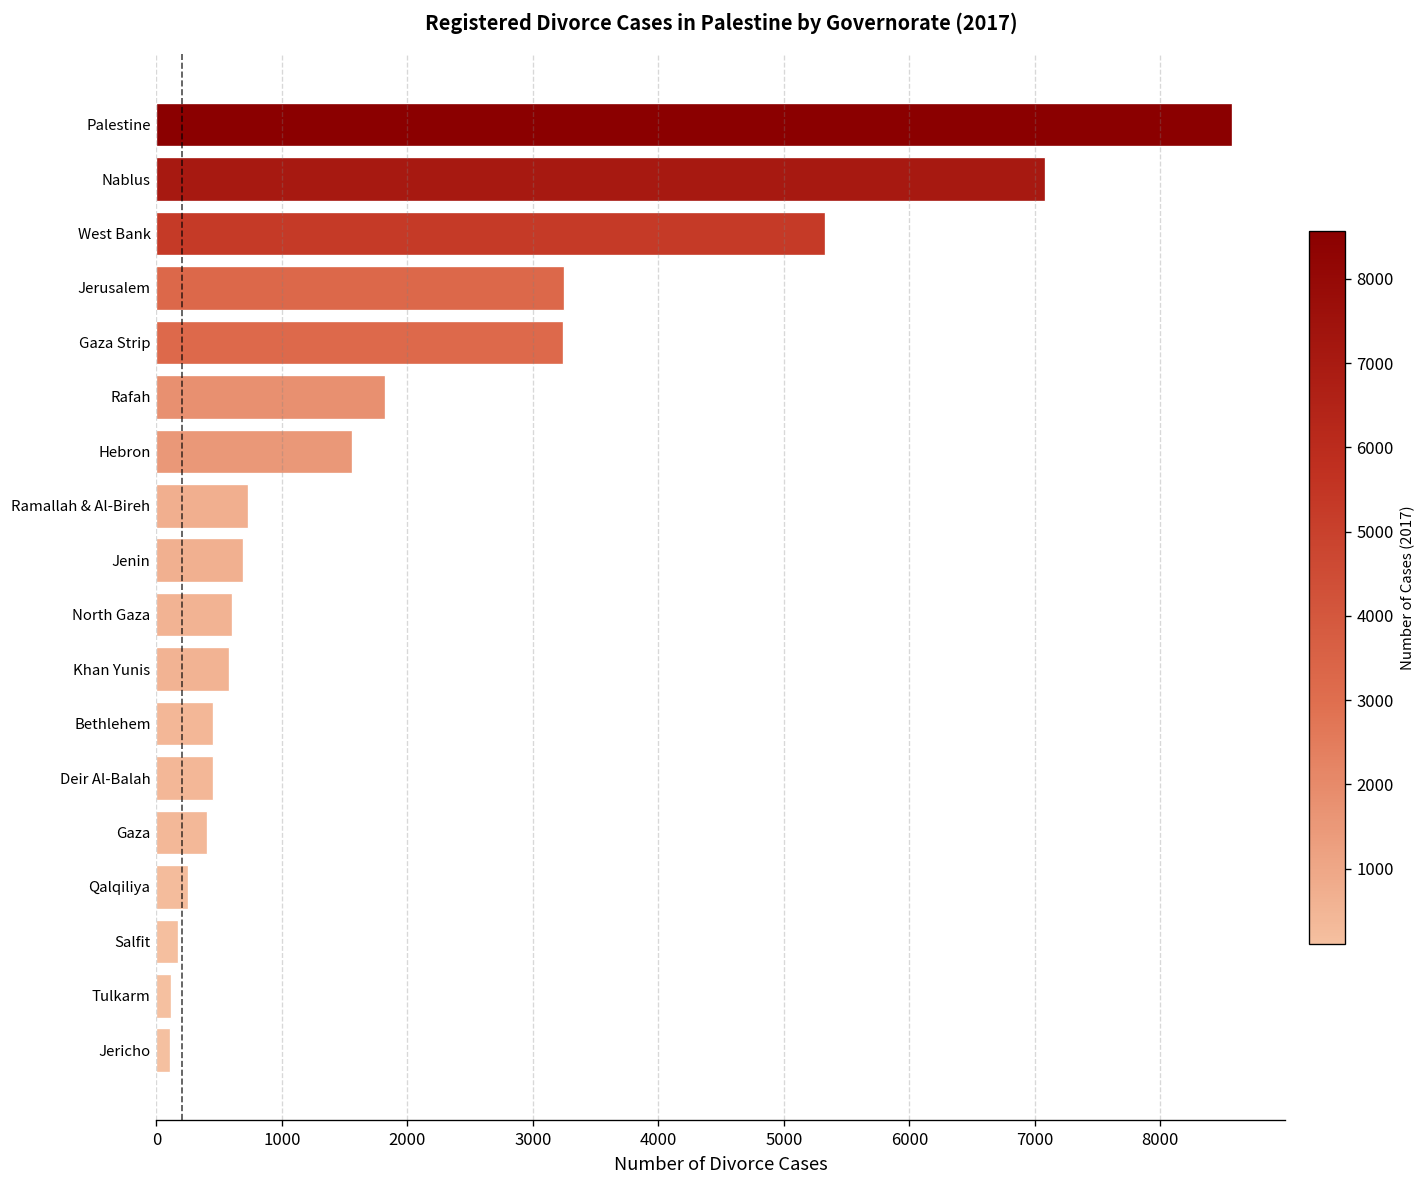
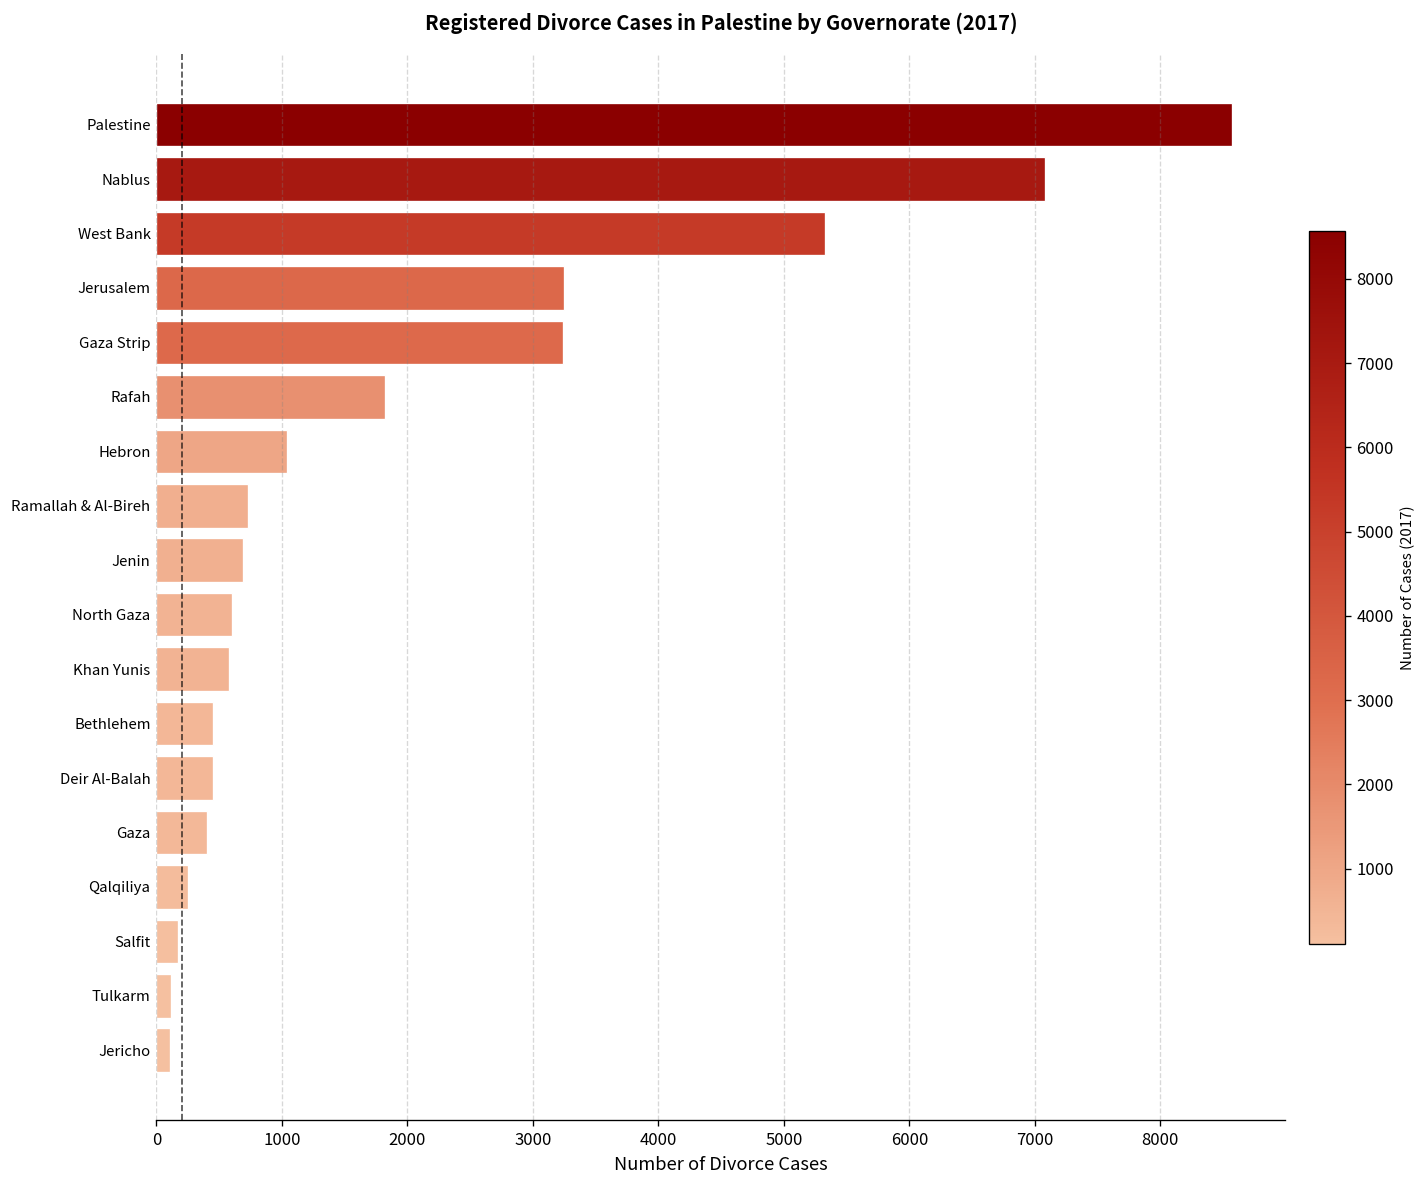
  {
    "Palestine": 8570,
    "Nablus": 7080,
    "West Bank": 5330,
    "Jerusalem": 3250,
    "Gaza Strip": 3240,
    "Rafah": 1820,
-   "Hebron": 1560,
+   "Hebron": 1040,
    "Ramallah & Al-Bireh": 730,
    "Jenin": 690,
    "North Gaza": 600,
    "Khan Yunis": 580,
    "Bethlehem": 450,
    "Deir Al-Balah": 450,
    "Gaza": 400,
    "Qalqiliya": 250,
    "Salfit": 170,
    "Tulkarm": 120,
    "Jericho": 110
  }
